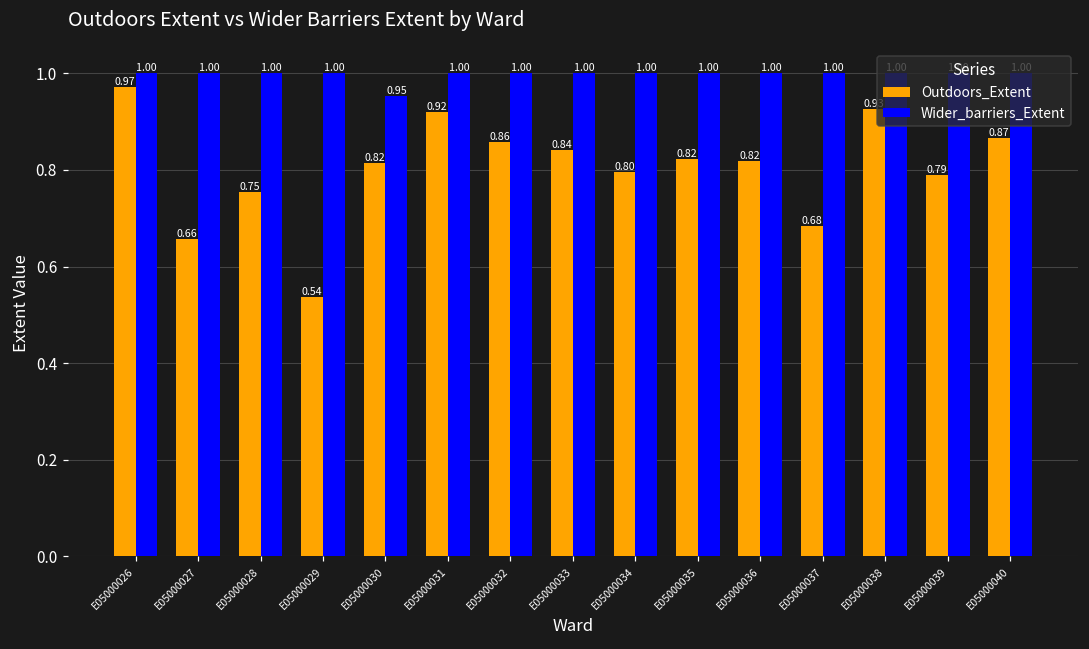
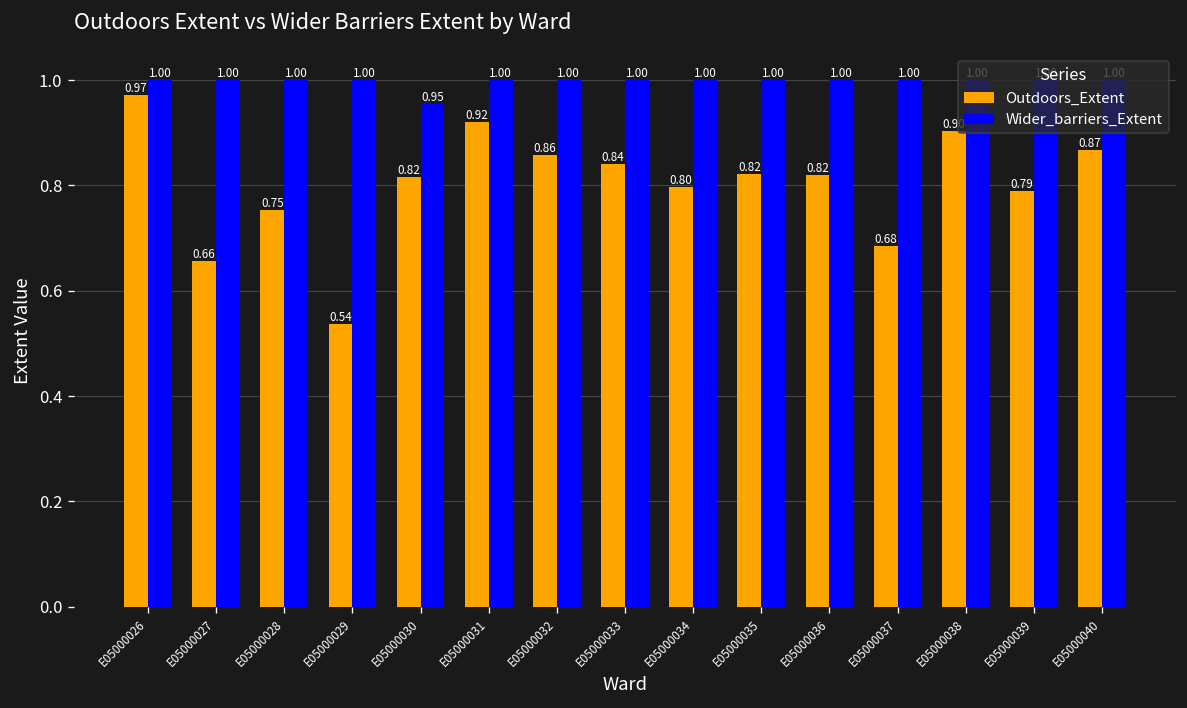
  {
    "Outdoors_Extent": {
-     "E05000038": 0.93
+     "E05000038": 0.90
    },
    "Wider_barriers_Extent": {
      "E05000026": 1.00,
      "E05000027": 1.00,
      "E05000028": 1.00,
      "E05000029": 1.00,
      "E05000030": 0.95,
      "E05000031": 1.00,
      "E05000032": 1.00,
      "E05000033": 1.00,
      "E05000034": 1.00,
      "E05000035": 1.00,
      "E05000036": 1.00,
      "E05000037": 1.00
    }
  }
